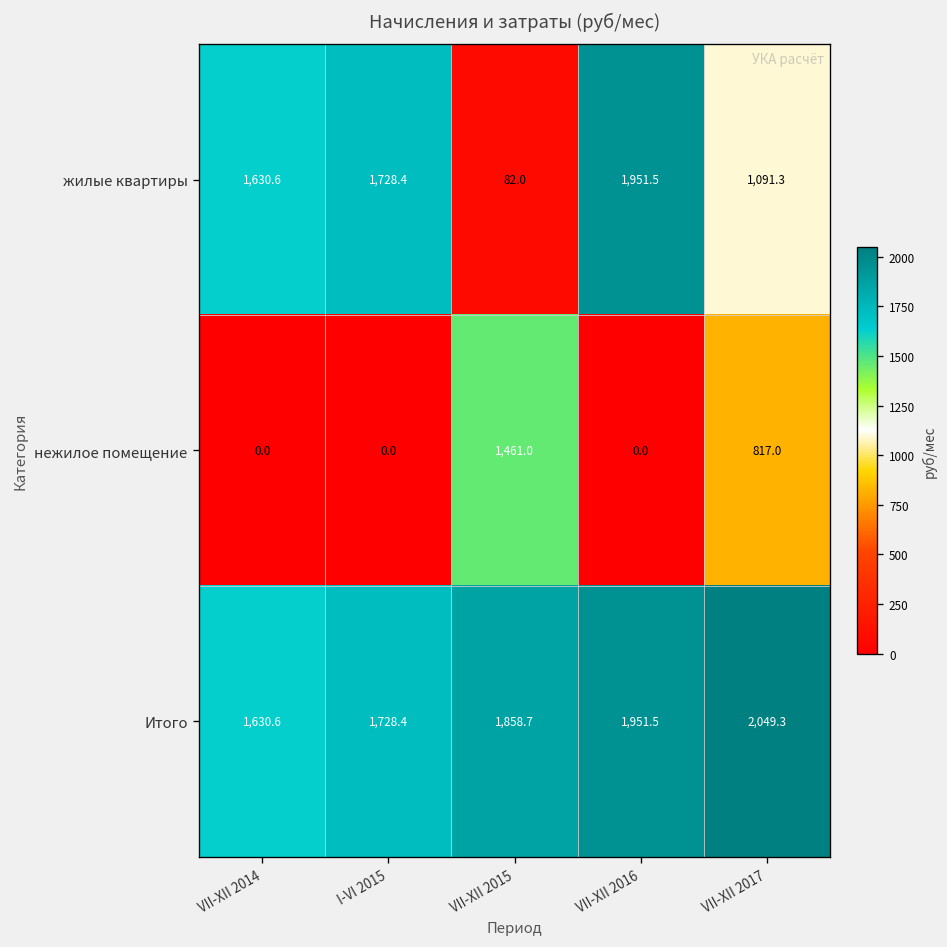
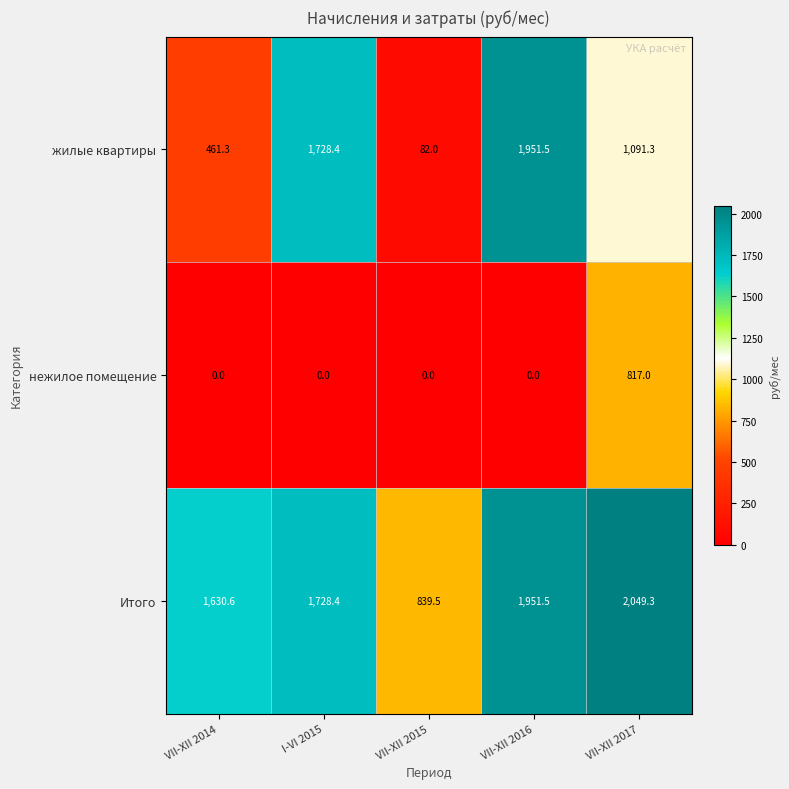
  {
    "жилые квартиры": {
-     "VII-XII 2014": "1,630.6",
+     "VII-XII 2014": "461.3",
      "I-VI 2015": "1,728.4",
      "VII-XII 2015": "82.0",
      "VII-XII 2016": "1,951.5"
    },
    "нежилое помещение": {
      "VII-XII 2014": "0.0",
      "I-VI 2015": "0.0",
-     "VII-XII 2015": "1,461.0",
+     "VII-XII 2015": "0.0",
      "VII-XII 2016": "0.0",
      "VII-XII 2017": "817.0"
    },
    "Итого": {
      "VII-XII 2014": "1,630.6",
      "I-VI 2015": "1,728.4",
-     "VII-XII 2015": "1,858.7",
+     "VII-XII 2015": "839.5",
      "VII-XII 2016": "1,951.5",
      "VII-XII 2017": "2,049.3"
    }
  }
